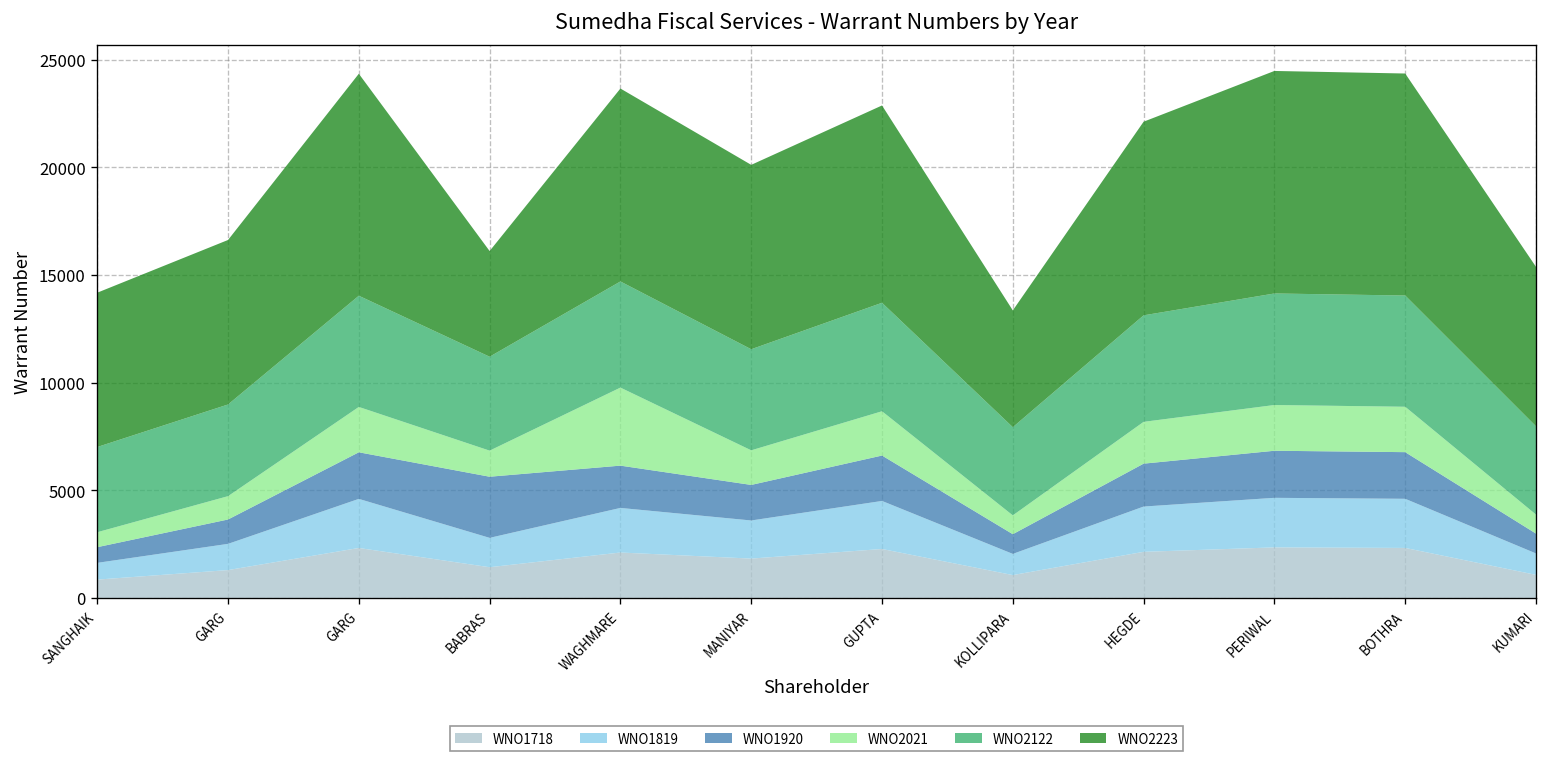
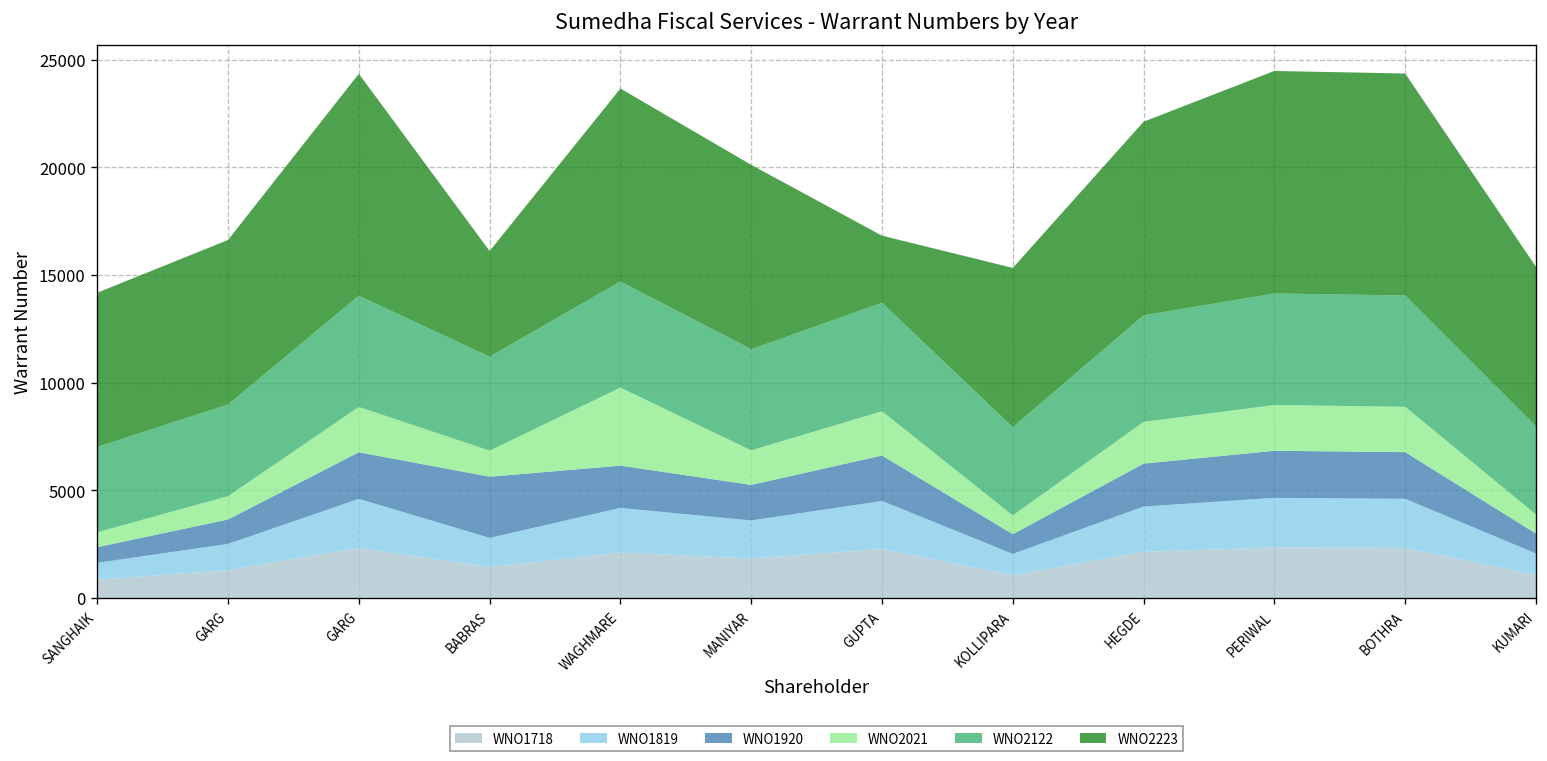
  {
    "WNO1920": {
      "SANGHAIK": 700,
      "BABRAS": 2800,
      "WAGHMARE": 2000,
      "MANIYAR": 1700,
      "GUPTA": 2100,
      "KOLLIPARA": 900,
      "HEGDE": 2000,
      "PERIWAL": 2200,
      "BOTHRA": 2200,
      "KUMARI": 900
    },
    "WNO2021": {
      "SANGHAIK": 700,
      "BABRAS": 1200,
      "WAGHMARE": 3600,
      "MANIYAR": 1600,
      "GUPTA": 2100,
      "KOLLIPARA": 900,
      "HEGDE": 1900,
      "PERIWAL": 2100,
      "BOTHRA": 2100,
      "KUMARI": 900
    },
    "WNO2122": {
      "SANGHAIK": 4000,
      "BABRAS": 4400,
      "WAGHMARE": 4900,
      "MANIYAR": 4700,
      "GUPTA": 5000,
      "KOLLIPARA": 4100,
      "HEGDE": 4900,
      "PERIWAL": 5200,
      "BOTHRA": 5200,
      "KUMARI": 4100
    },
    "WNO2223": {
      "SANGHAIK": 7200,
      "BABRAS": 4900,
      "WAGHMARE": 9000,
      "MANIYAR": 8600,
-     "GUPTA": 9200,
-     "KOLLIPARA": 5400,
+     "GUPTA": 3100,
+     "KOLLIPARA": 7400,
      "HEGDE": 9000,
      "PERIWAL": 10300,
      "BOTHRA": 10300,
      "KUMARI": 7400
    }
  }
